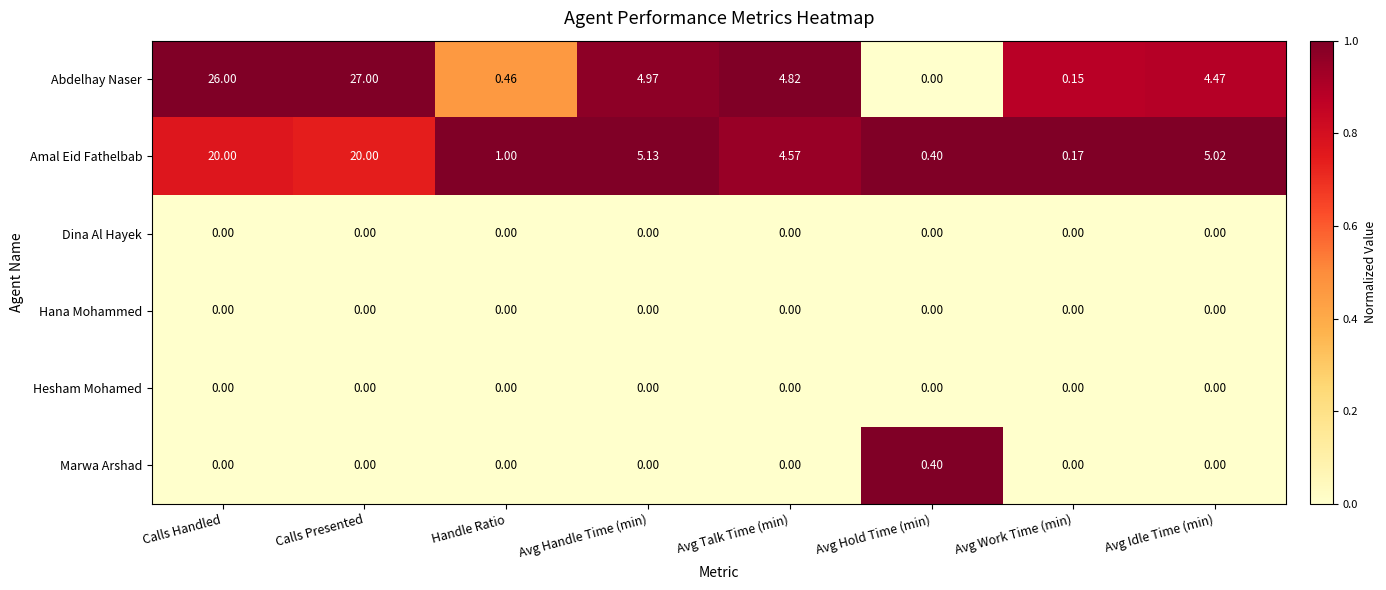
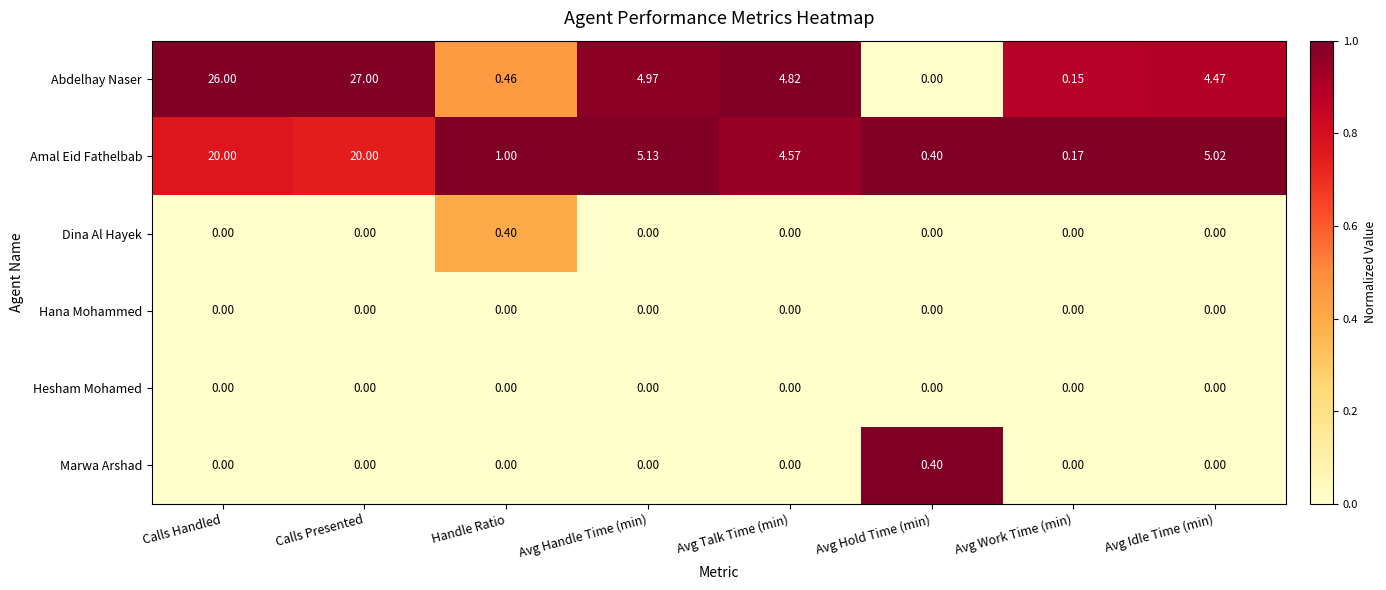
  {
    "Abdelhay Naser": {
      "Calls Handled": 26.00,
      "Calls Presented": 27.00,
      "Handle Ratio": 0.46,
      "Avg Handle Time (min)": 4.97,
      "Avg Talk Time (min)": 4.82,
      "Avg Hold Time (min)": 0.00,
      "Avg Work Time (min)": 0.15,
      "Avg Idle Time (min)": 4.47
    },
    "Amal Eid Fathelbab": {
      "Calls Handled": 20.00,
      "Calls Presented": 20.00,
      "Handle Ratio": 1.00,
      "Avg Handle Time (min)": 5.13,
      "Avg Talk Time (min)": 4.57,
      "Avg Hold Time (min)": 0.40,
      "Avg Work Time (min)": 0.17,
      "Avg Idle Time (min)": 5.02
    },
    "Dina Al Hayek": {
      "Calls Handled": 0.00,
      "Calls Presented": 0.00,
-     "Handle Ratio": 0.00,
+     "Handle Ratio": 0.40,
      "Avg Handle Time (min)": 0.00,
      "Avg Talk Time (min)": 0.00,
      "Avg Hold Time (min)": 0.00,
      "Avg Work Time (min)": 0.00,
      "Avg Idle Time (min)": 0.00
    },
    "Hana Mohammed": {
      "Calls Handled": 0.00,
      "Calls Presented": 0.00,
      "Handle Ratio": 0.00,
      "Avg Handle Time (min)": 0.00,
      "Avg Talk Time (min)": 0.00,
      "Avg Hold Time (min)": 0.00,
      "Avg Work Time (min)": 0.00,
      "Avg Idle Time (min)": 0.00
    },
    "Hesham Mohamed": {
      "Calls Handled": 0.00,
      "Calls Presented": 0.00,
      "Handle Ratio": 0.00,
      "Avg Handle Time (min)": 0.00,
      "Avg Talk Time (min)": 0.00,
      "Avg Hold Time (min)": 0.00,
      "Avg Work Time (min)": 0.00,
      "Avg Idle Time (min)": 0.00
    },
    "Marwa Arshad": {
      "Calls Handled": 0.00,
      "Calls Presented": 0.00,
      "Handle Ratio": 0.00,
      "Avg Handle Time (min)": 0.00,
      "Avg Talk Time (min)": 0.00,
      "Avg Hold Time (min)": 0.40,
      "Avg Work Time (min)": 0.00,
      "Avg Idle Time (min)": 0.00
    }
  }
